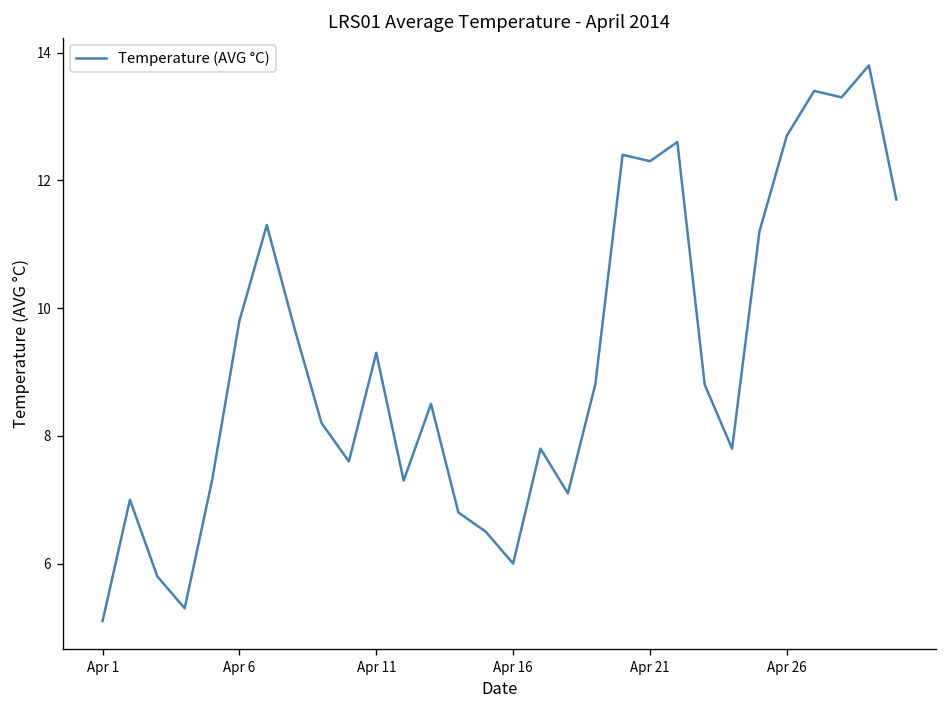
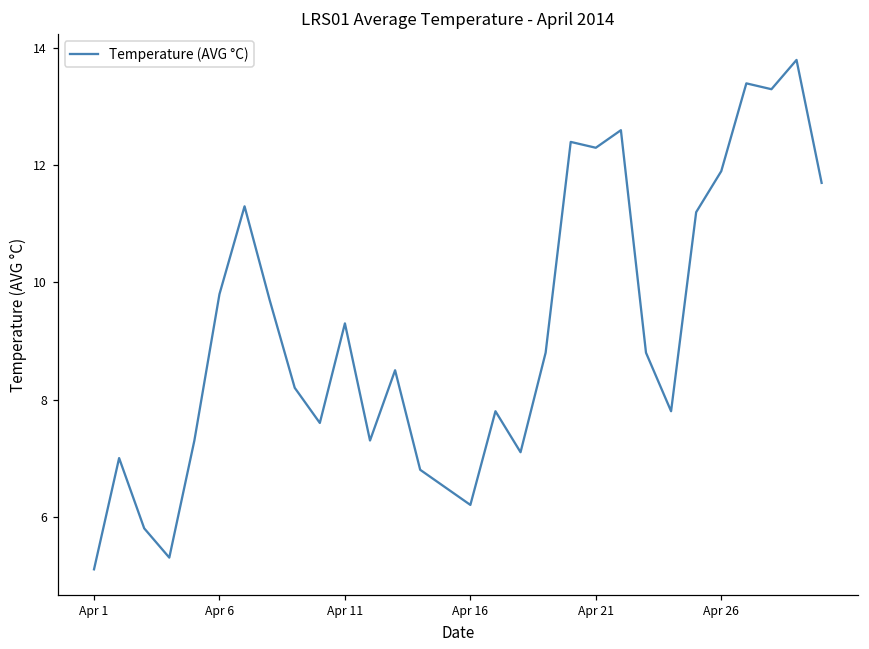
  {
    "Apr 1": 5.1,
    "Apr 6": 9.8,
    "Apr 11": 9.3,
-   "Apr 16": 6.0,
+   "Apr 16": 6.2,
    "Apr 21": 12.3,
-   "Apr 26": 12.7
+   "Apr 26": 11.9
  }
